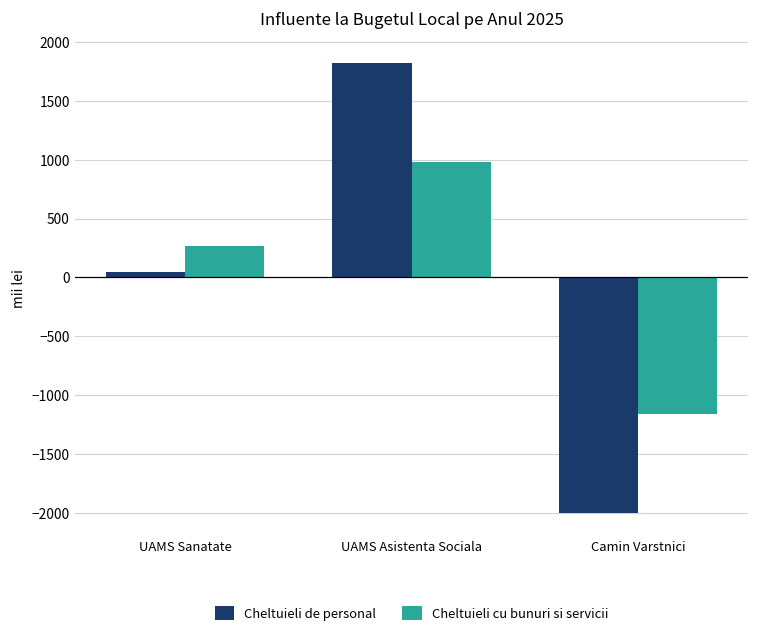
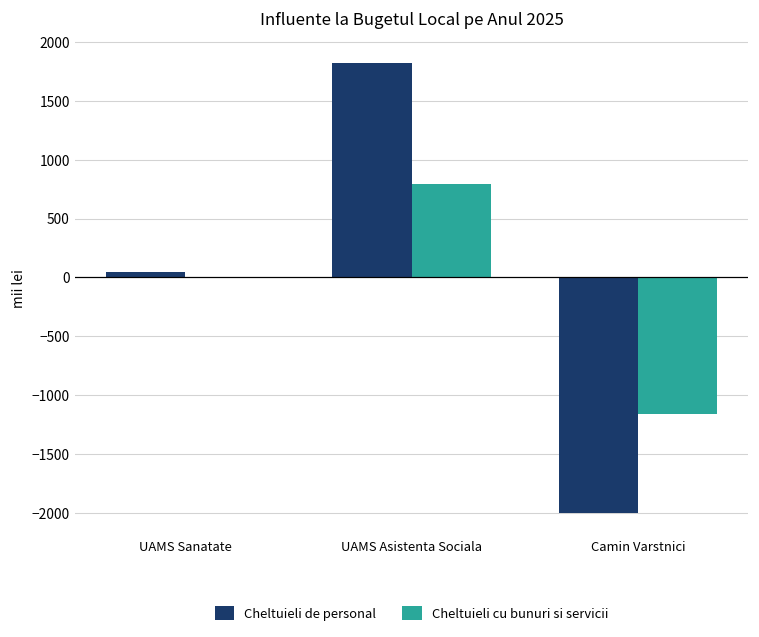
  {
    "Cheltuieli de personal": {
      "UAMS Sanatate": 50,
      "UAMS Asistenta Sociala": 1820,
      "Camin Varstnici": -2000
    },
    "Cheltuieli cu bunuri si servicii": {
-     "UAMS Sanatate": 270,
-     "UAMS Asistenta Sociala": 980,
+     "UAMS Sanatate": 0,
+     "UAMS Asistenta Sociala": 800,
      "Camin Varstnici": -1160
    }
  }
